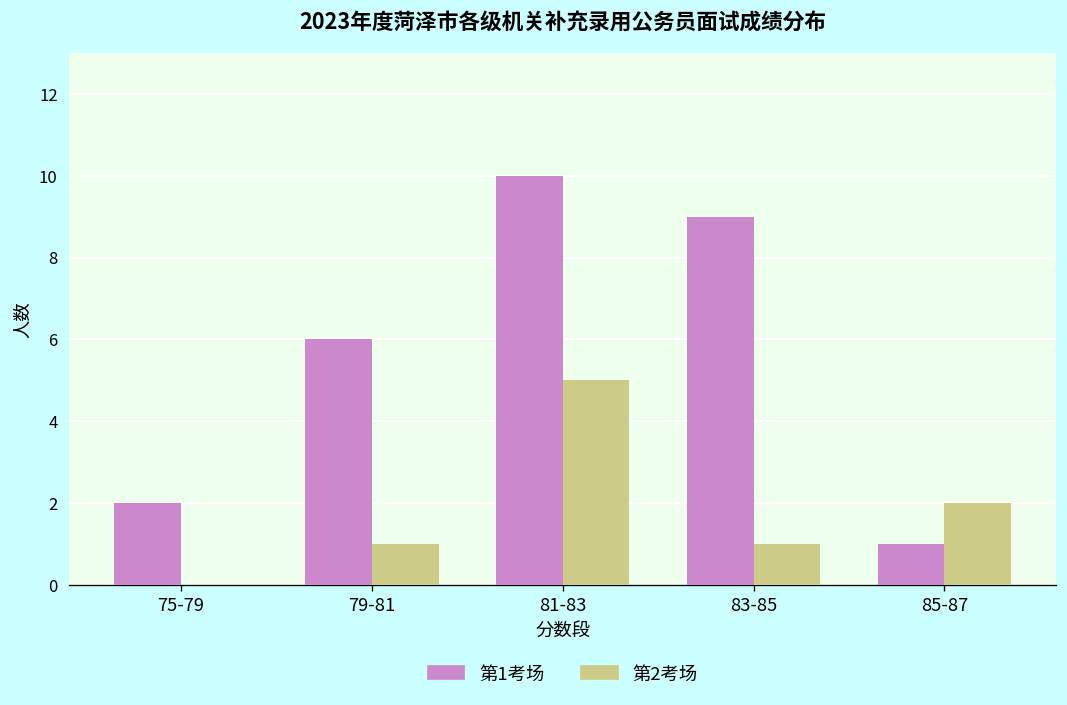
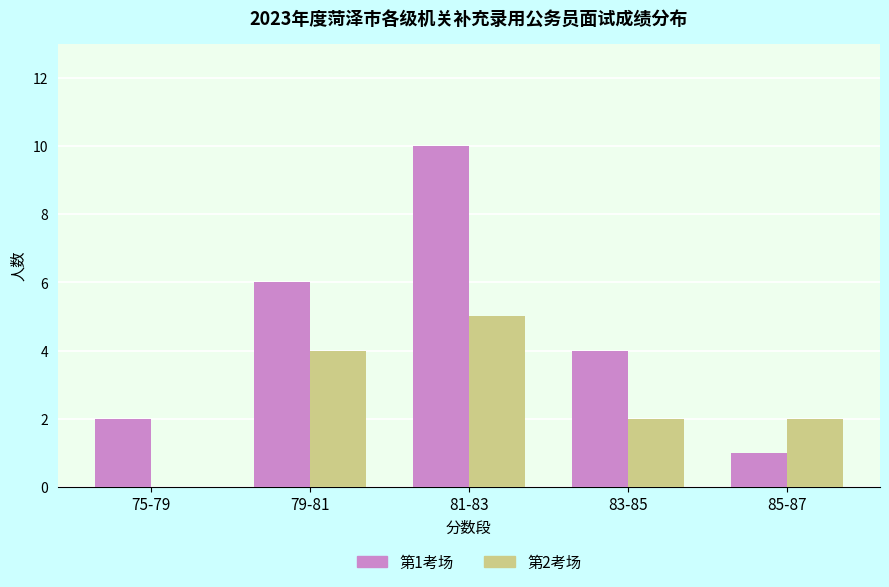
  {
    "第1考场": {
      "75-79": 2,
      "79-81": 6,
      "81-83": 10,
-     "83-85": 9,
+     "83-85": 4,
      "85-87": 1
    },
    "第2考场": {
      "75-79": 0,
-     "79-81": 1,
+     "79-81": 4,
      "81-83": 5,
-     "83-85": 1,
+     "83-85": 2,
      "85-87": 2
    }
  }
